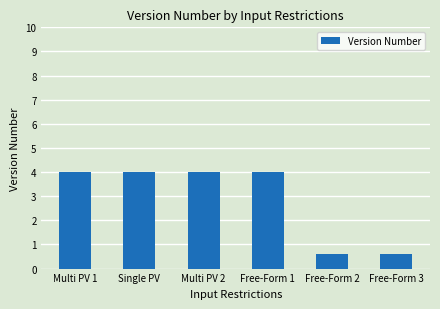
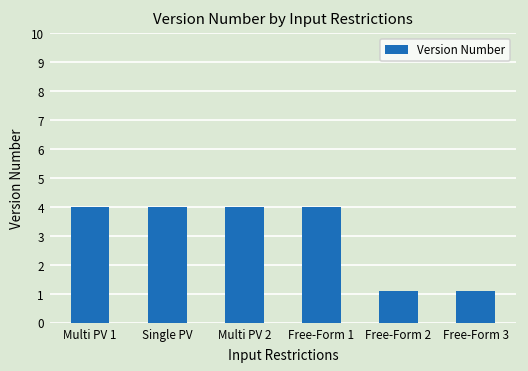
  {
    "Multi PV 1": 4.0,
    "Single PV": 4.0,
    "Multi PV 2": 4.0,
    "Free-Form 1": 4.0,
-   "Free-Form 2": 0.6,
-   "Free-Form 3": 0.6
+   "Free-Form 2": 1.1,
+   "Free-Form 3": 1.1
  }
